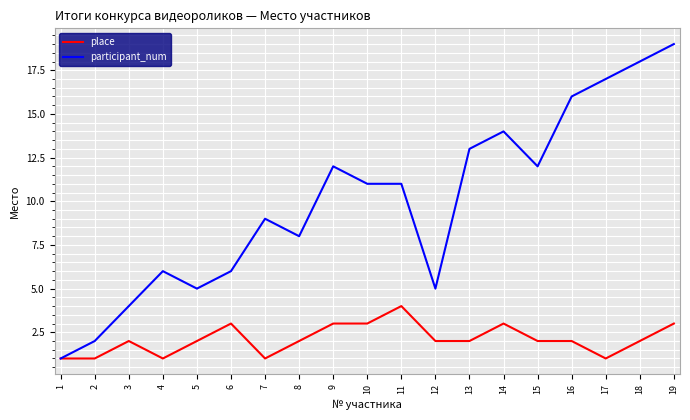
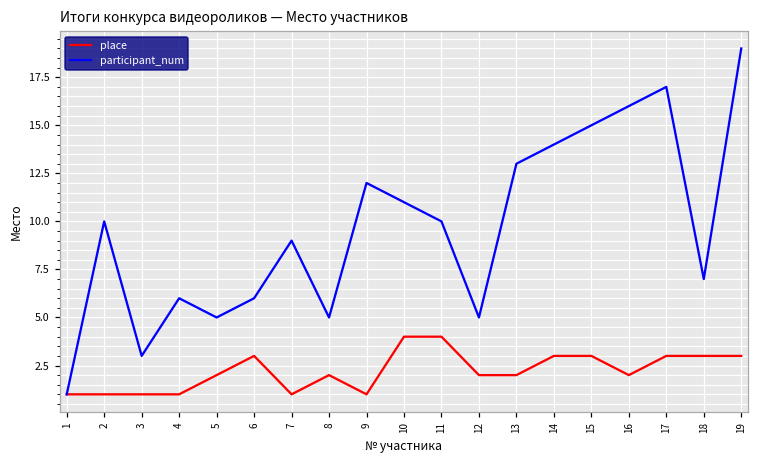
  {
    "place": {
      "2": 1,
-     "3": 2,
+     "3": 1,
      "4": 1,
      "5": 2,
      "6": 3,
      "7": 1,
      "8": 2,
-     "9": 3,
-     "10": 3,
+     "9": 1,
+     "10": 4,
      "11": 4,
      "12": 2,
      "13": 2,
      "14": 3,
-     "15": 2,
+     "15": 3,
      "16": 2,
-     "17": 1,
-     "18": 2,
+     "17": 3,
+     "18": 3,
      "19": 3
    },
    "participant_num": {
-     "2": 2,
-     "3": 4,
+     "2": 10,
+     "3": 3,
      "4": 6,
      "5": 5,
      "6": 6,
      "7": 9,
-     "8": 8,
+     "8": 5,
      "9": 12,
      "10": 11,
-     "11": 11,
+     "11": 10,
      "12": 5,
      "13": 13,
      "14": 14,
-     "15": 12,
+     "15": 15,
      "16": 16,
      "17": 17,
-     "18": 18,
+     "18": 7,
      "19": 19
    }
  }
